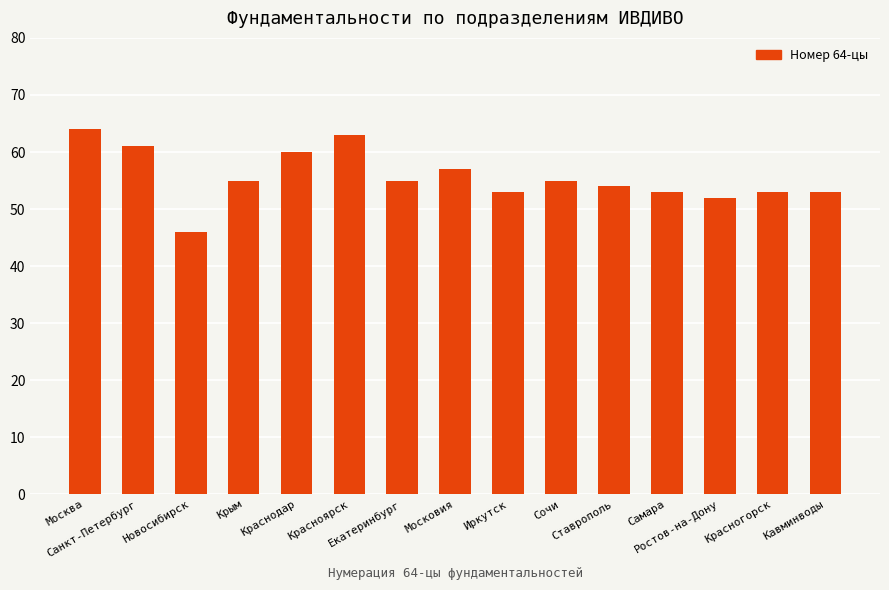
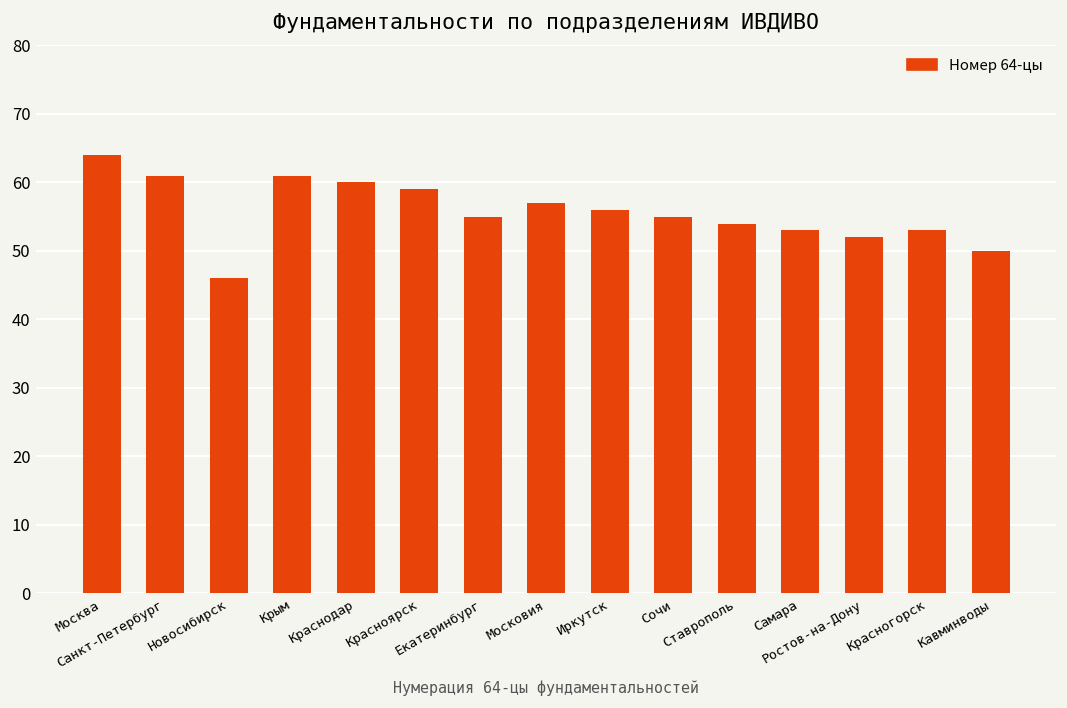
  {
    "Москва": 64,
    "Санкт-Петербург": 61,
    "Новосибирск": 46,
-   "Крым": 55,
+   "Крым": 61,
    "Краснодар": 60,
-   "Красноярск": 63,
+   "Красноярск": 59,
    "Екатеринбург": 55,
    "Московия": 57,
-   "Иркутск": 53,
+   "Иркутск": 56,
    "Сочи": 55,
    "Ставрополь": 54,
    "Самара": 53,
    "Ростов-на-Дону": 52,
    "Красногорск": 53,
-   "Кавминводы": 53
+   "Кавминводы": 50
  }
